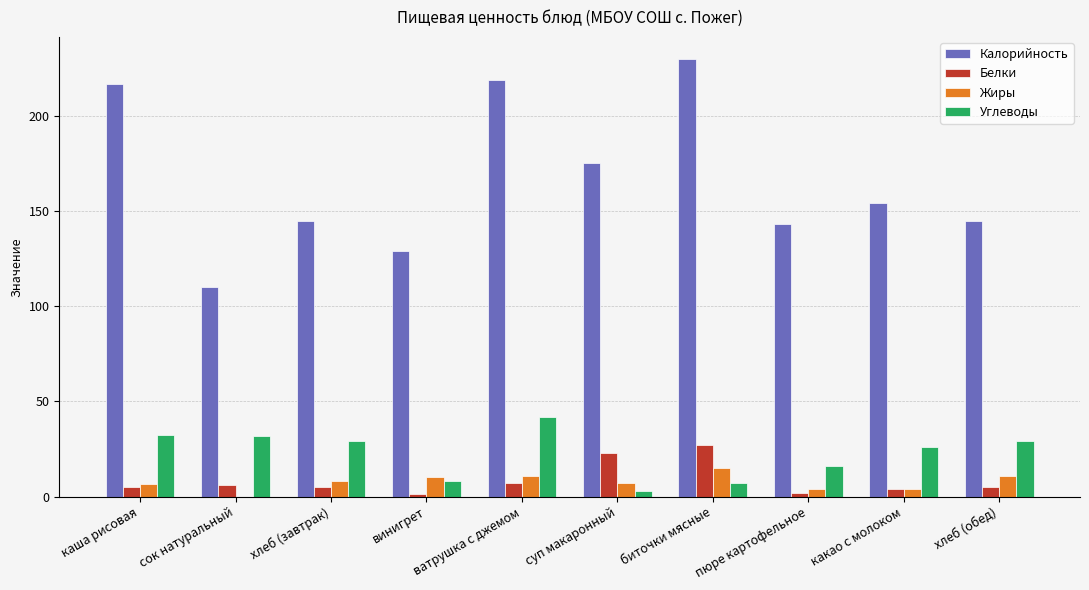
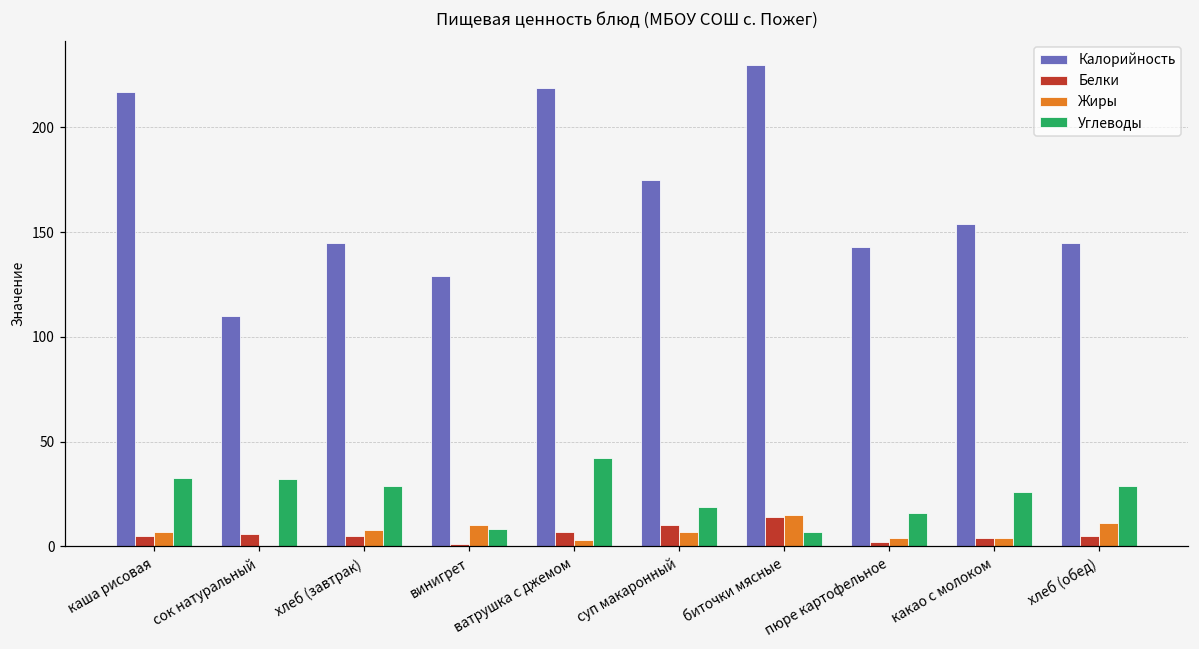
  {
    "Калорийность": {
      "каша рисовая": 217,
      "сок натуральный": 110,
      "хлеб (завтрак)": 145,
      "винигрет": 129,
      "ватрушка с джемом": 219,
      "суп макаронный": 175,
      "биточки мясные": 230,
      "пюре картофельное": 143,
      "какао с молоком": 154,
      "хлеб (обед)": 145
    },
    "Белки": {
      "каша рисовая": 5,
      "сок натуральный": 6,
      "хлеб (завтрак)": 5,
      "ватрушка с джемом": 7,
-     "суп макаронный": 23,
-     "биточки мясные": 27,
+     "суп макаронный": 10,
+     "биточки мясные": 14,
      "пюре картофельное": 2,
      "какао с молоком": 4,
      "хлеб (обед)": 5
    },
    "Жиры": {
      "каша рисовая": 7,
      "сок натуральный": 0,
      "хлеб (завтрак)": 8,
      "винигрет": 10,
-     "ватрушка с джемом": 11,
+     "ватрушка с джемом": 3,
      "суп макаронный": 7,
      "биточки мясные": 15,
      "пюре картофельное": 4,
      "какао с молоком": 4,
      "хлеб (обед)": 11
    },
    "Углеводы": {
      "каша рисовая": 33,
      "сок натуральный": 32,
      "хлеб (завтрак)": 29,
      "винигрет": 8,
      "ватрушка с джемом": 42,
-     "суп макаронный": 3,
+     "суп макаронный": 19,
      "биточки мясные": 7,
      "пюре картофельное": 16,
      "какао с молоком": 26,
      "хлеб (обед)": 29
    }
  }
